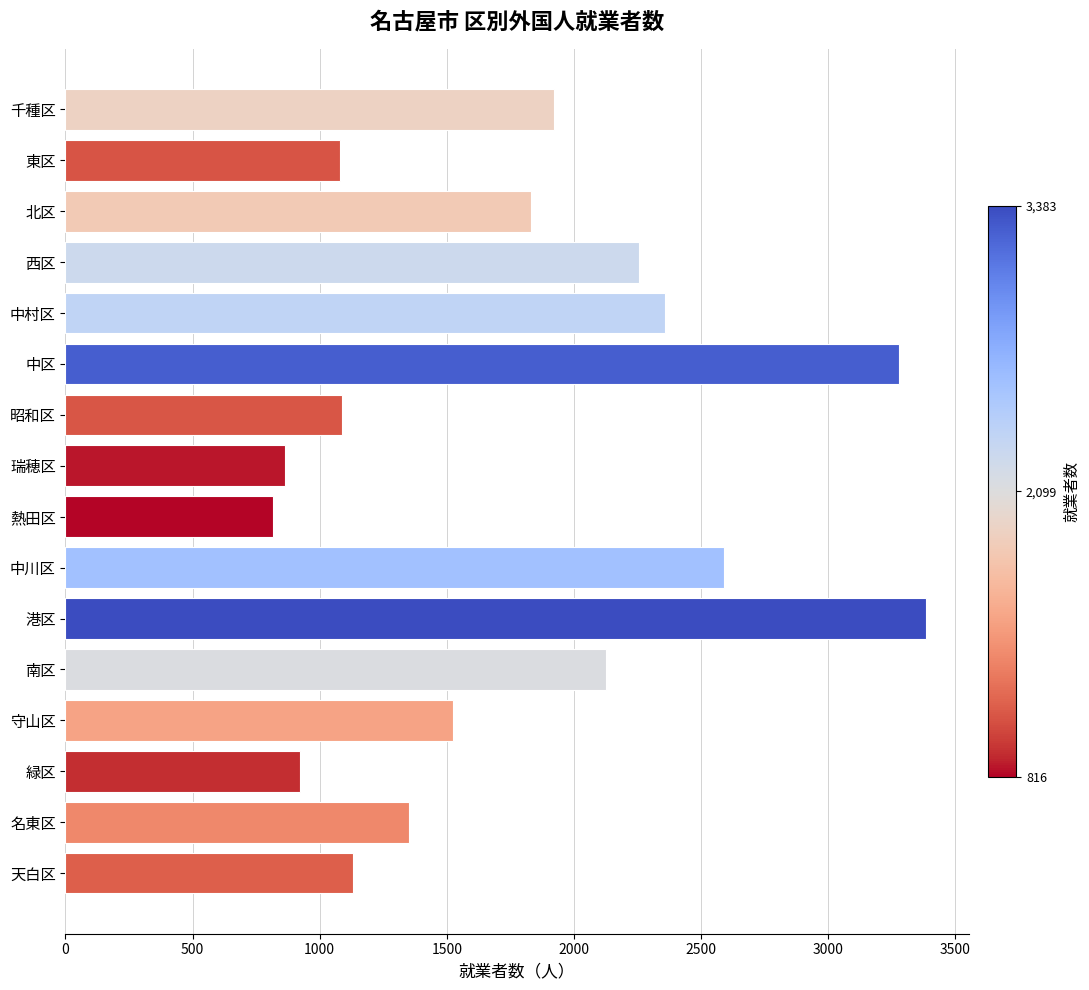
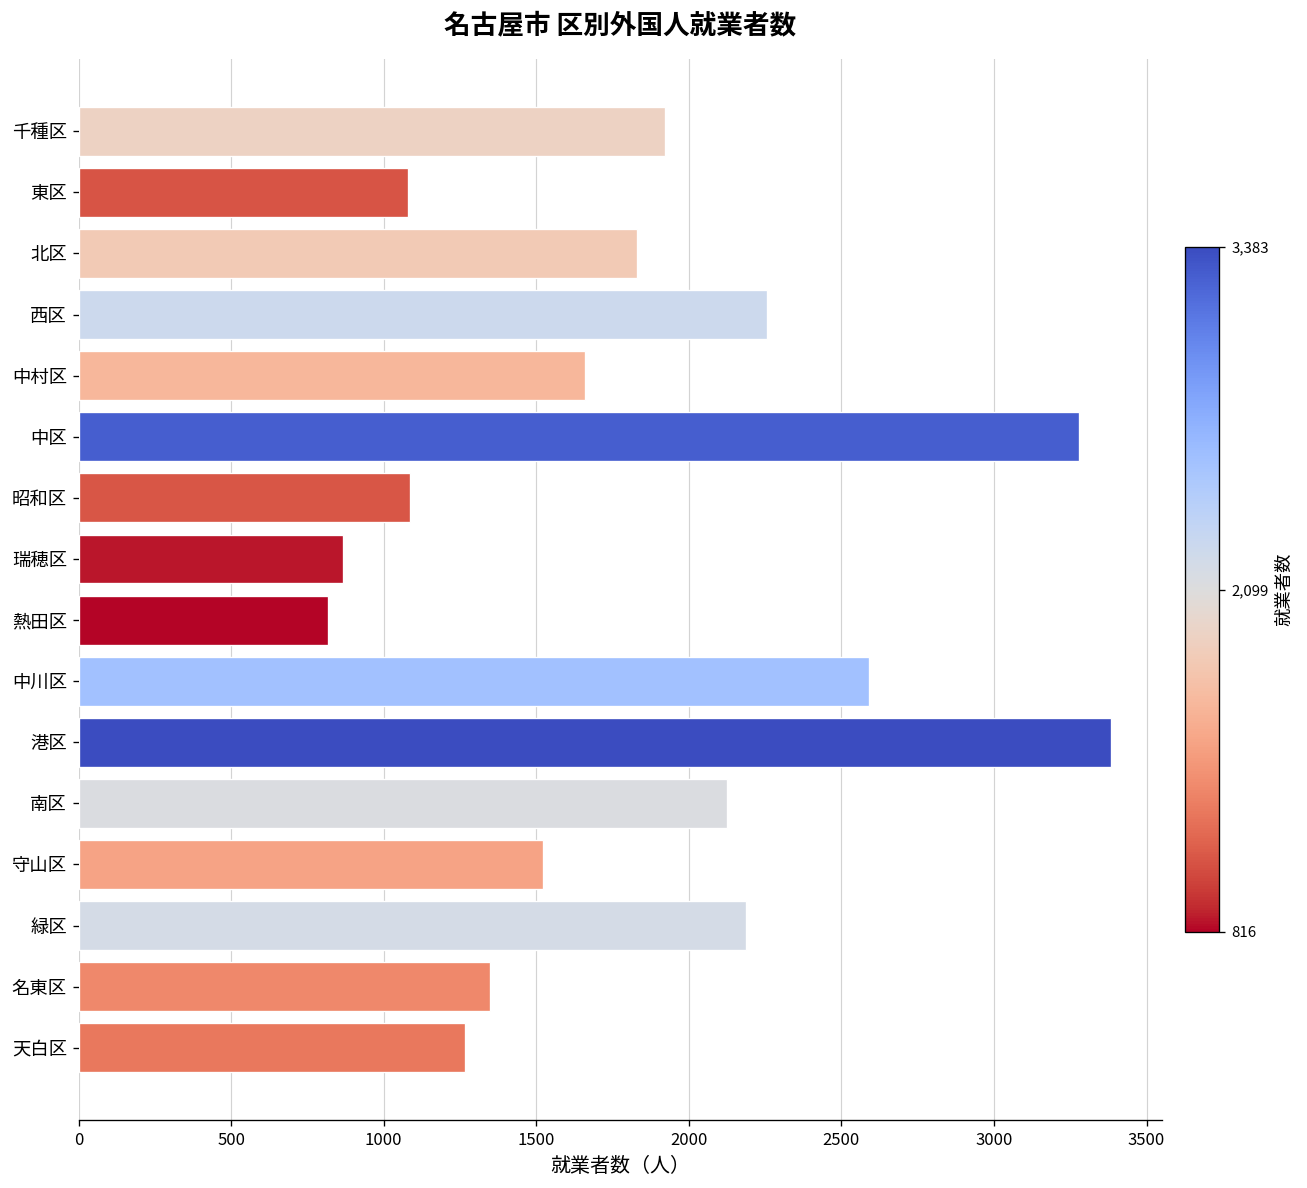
  {
    "千種区": 1920,
    "東区": 1080,
    "北区": 1830,
    "西区": 2260,
-   "中村区": 2360,
+   "中村区": 1660,
    "中区": 3280,
    "昭和区": 1090,
    "瑞穂区": 870,
    "熱田区": 820,
    "中川区": 2590,
    "港区": 3380,
    "南区": 2130,
    "守山区": 1520,
-   "緑区": 920,
+   "緑区": 2190,
    "名東区": 1350,
-   "天白区": 1130
+   "天白区": 1270
  }
